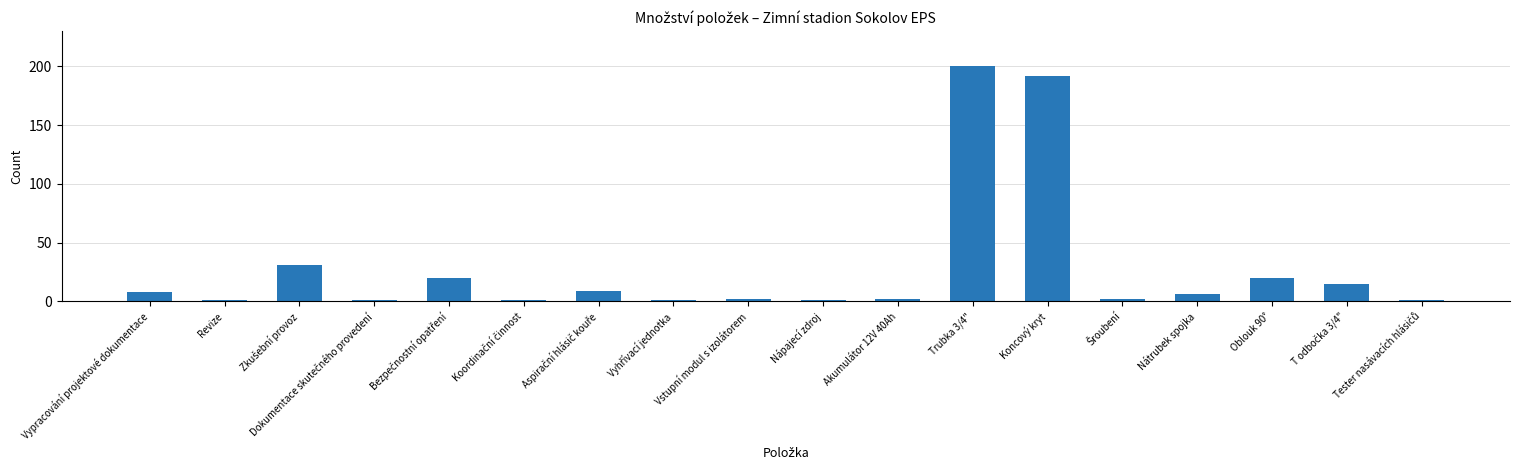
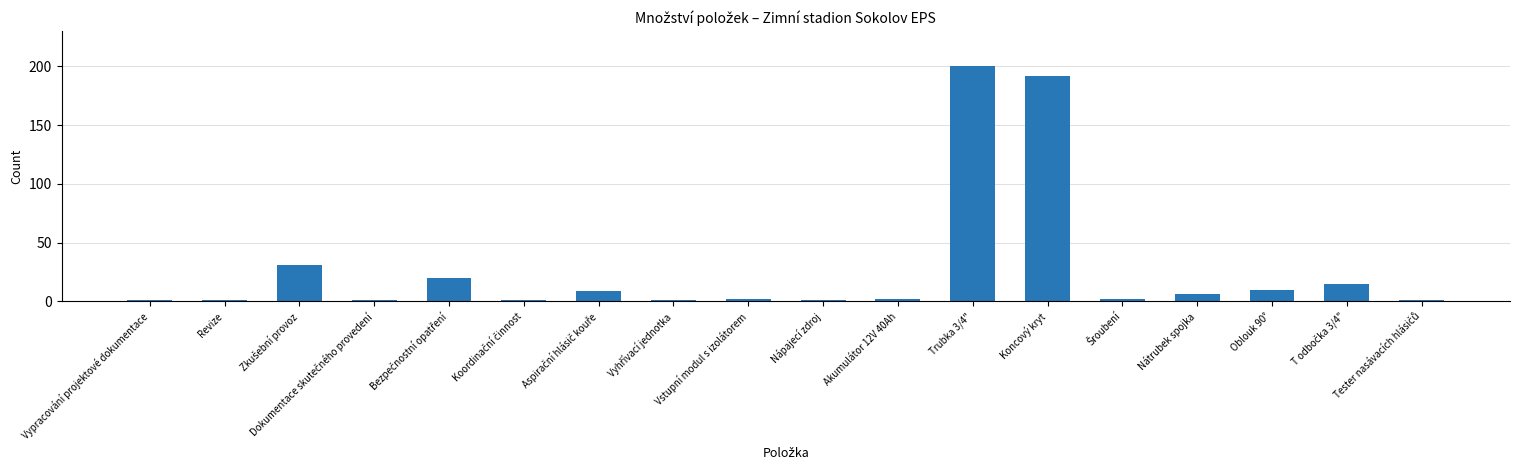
  {
-   "Vypracování projektové dokumentace": 8,
+   "Vypracování projektové dokumentace": 1,
    "Zkušební provoz": 31,
    "Bezpečnostní opatření": 20,
    "Aspirační hlásič kouře": 9,
    "Trubka 3/4\"": 200,
    "Koncový kryt": 192,
    "Nátrubek spojka": 6,
-   "Oblouk 90°": 20,
+   "Oblouk 90°": 10,
    "T odbočka 3/4\"": 15
  }
